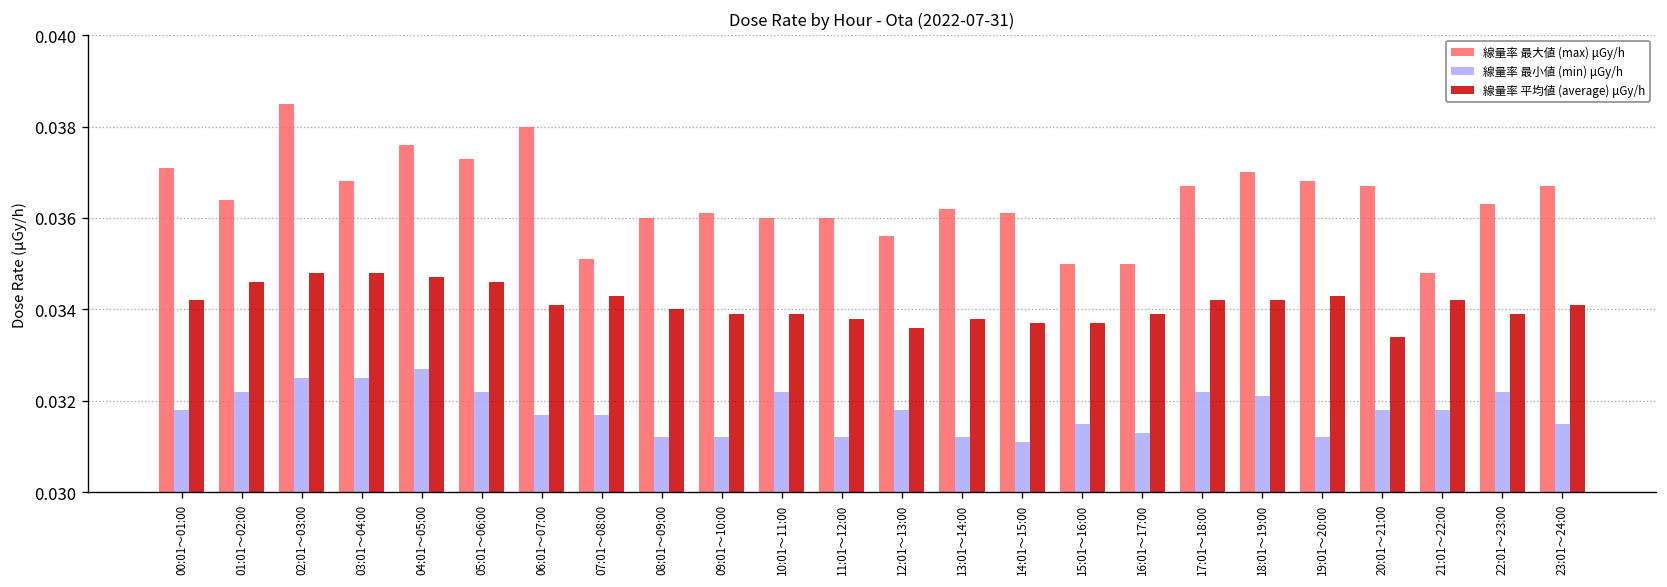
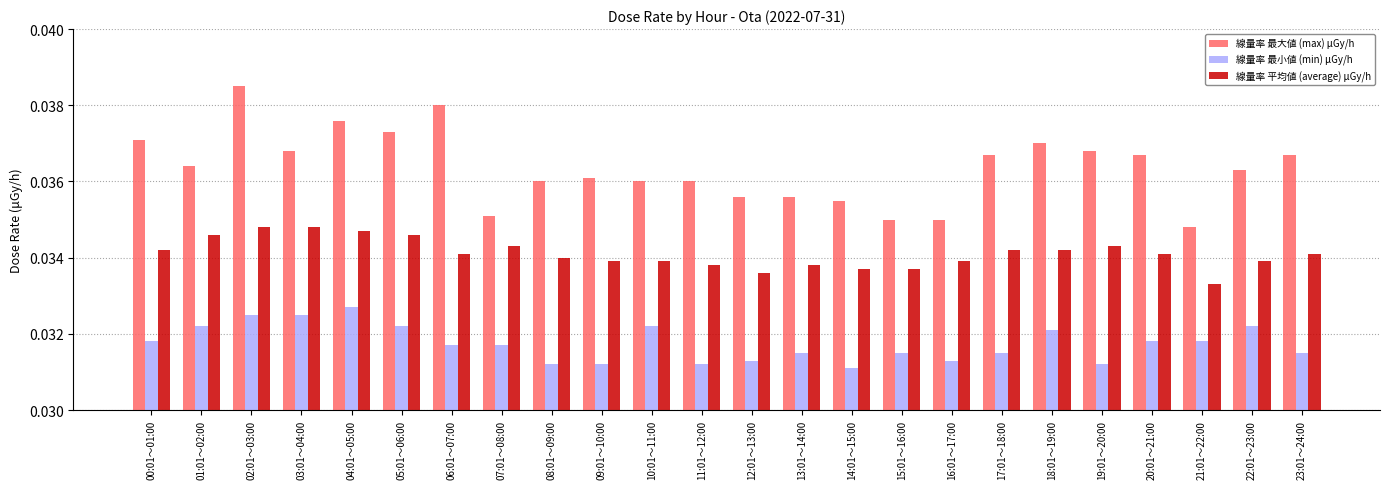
  {
    "線量率 最大値 (max) μGy/h": {
      "00:01～01:00": 0.0371,
      "01:01～02:00": 0.0364,
      "02:01～03:00": 0.0385,
      "03:01～04:00": 0.0368,
      "04:01～05:00": 0.0376,
      "05:01～06:00": 0.0373,
      "06:01～07:00": 0.0380,
      "07:01～08:00": 0.0351,
      "08:01～09:00": 0.0360,
      "09:01～10:00": 0.0361,
      "10:01～11:00": 0.0360,
      "11:01～12:00": 0.0360,
      "12:01～13:00": 0.0356,
-     "13:01～14:00": 0.0362,
-     "14:01～15:00": 0.0361,
+     "13:01～14:00": 0.0356,
+     "14:01～15:00": 0.0355,
      "15:01～16:00": 0.0350,
      "16:01～17:00": 0.0350,
      "17:01～18:00": 0.0367,
      "18:01～19:00": 0.0370,
      "19:01～20:00": 0.0368,
      "20:01～21:00": 0.0367,
      "21:01～22:00": 0.0348,
      "22:01～23:00": 0.0363,
      "23:01～24:00": 0.0367
    },
    "線量率 最小値 (min) μGy/h": {
      "00:01～01:00": 0.0318,
      "01:01～02:00": 0.0322,
      "02:01～03:00": 0.0325,
      "03:01～04:00": 0.0325,
      "04:01～05:00": 0.0327,
      "05:01～06:00": 0.0322,
      "06:01～07:00": 0.0317,
      "07:01～08:00": 0.0317,
      "08:01～09:00": 0.0312,
      "09:01～10:00": 0.0312,
      "10:01～11:00": 0.0322,
      "11:01～12:00": 0.0312,
-     "12:01～13:00": 0.0318,
-     "13:01～14:00": 0.0312,
+     "12:01～13:00": 0.0313,
+     "13:01～14:00": 0.0315,
      "14:01～15:00": 0.0311,
      "15:01～16:00": 0.0315,
      "16:01～17:00": 0.0313,
-     "17:01～18:00": 0.0322,
+     "17:01～18:00": 0.0315,
      "18:01～19:00": 0.0321,
      "19:01～20:00": 0.0312,
      "20:01～21:00": 0.0318,
      "21:01～22:00": 0.0318,
      "22:01～23:00": 0.0322,
      "23:01～24:00": 0.0315
    },
    "線量率 平均値 (average) μGy/h": {
      "00:01～01:00": 0.0342,
      "01:01～02:00": 0.0346,
      "02:01～03:00": 0.0348,
      "03:01～04:00": 0.0348,
      "04:01～05:00": 0.0347,
      "05:01～06:00": 0.0346,
      "06:01～07:00": 0.0341,
      "07:01～08:00": 0.0343,
      "08:01～09:00": 0.0340,
      "09:01～10:00": 0.0339,
      "10:01～11:00": 0.0339,
      "11:01～12:00": 0.0338,
      "12:01～13:00": 0.0336,
      "13:01～14:00": 0.0338,
      "14:01～15:00": 0.0337,
      "15:01～16:00": 0.0337,
      "16:01～17:00": 0.0339,
      "17:01～18:00": 0.0342,
      "18:01～19:00": 0.0342,
      "19:01～20:00": 0.0343,
-     "20:01～21:00": 0.0334,
-     "21:01～22:00": 0.0342,
+     "20:01～21:00": 0.0341,
+     "21:01～22:00": 0.0333,
      "22:01～23:00": 0.0339,
      "23:01～24:00": 0.0341
    }
  }
